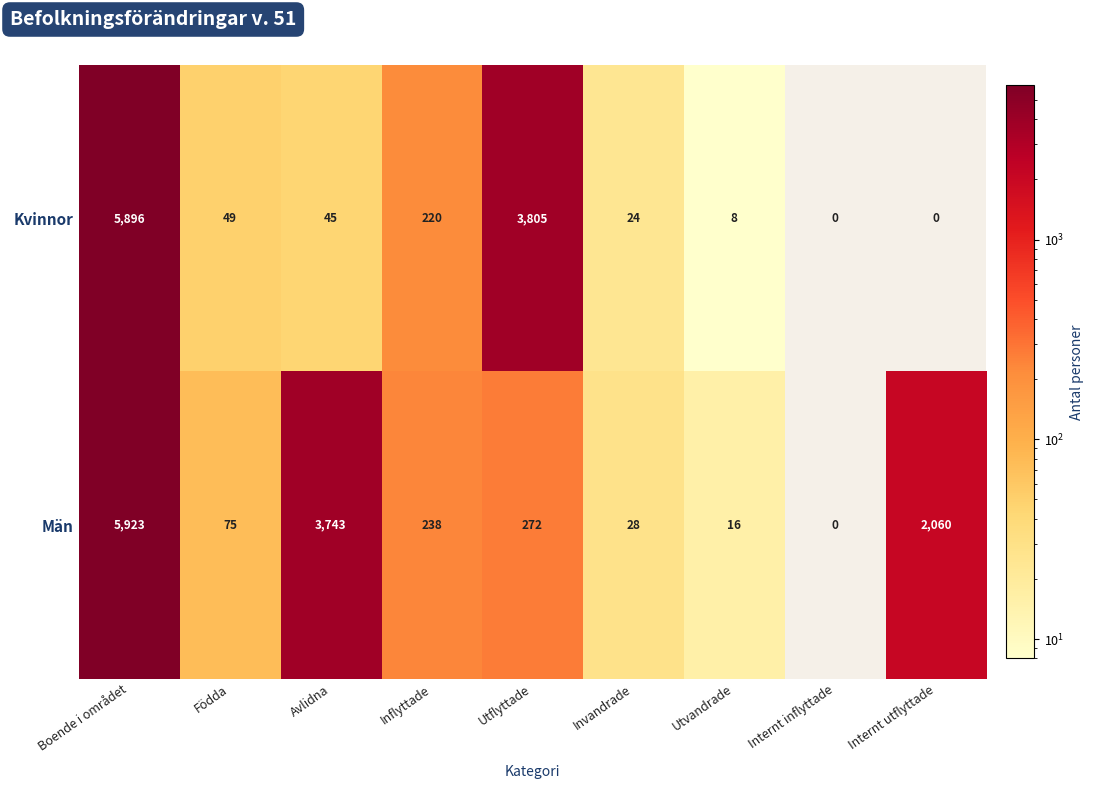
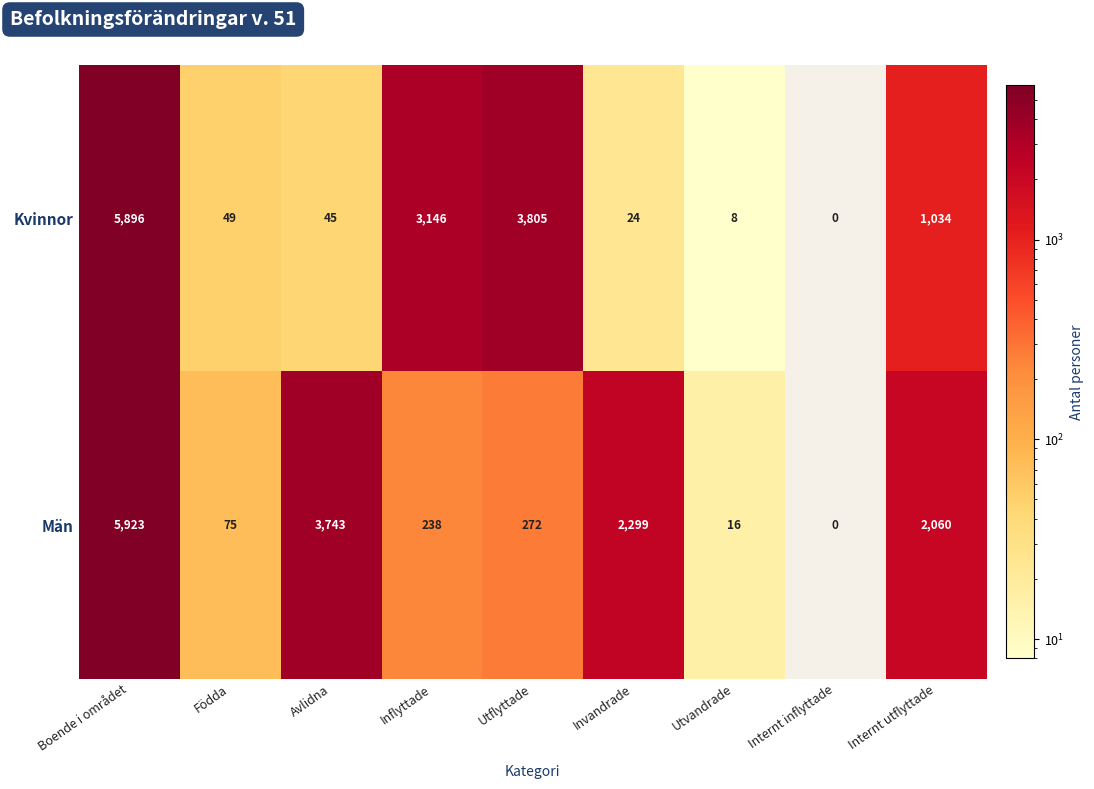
  {
    "Kvinnor": {
      "Boende i området": "5,896",
      "Födda": "49",
      "Avlidna": "45",
-     "Inflyttade": "220",
+     "Inflyttade": "3,146",
      "Utflyttade": "3,805",
      "Invandrade": "24",
      "Utvandrade": "8",
      "Internt inflyttade": "0",
-     "Internt utflyttade": "0"
+     "Internt utflyttade": "1,034"
    },
    "Män": {
      "Boende i området": "5,923",
      "Födda": "75",
      "Avlidna": "3,743",
      "Inflyttade": "238",
      "Utflyttade": "272",
-     "Invandrade": "28",
+     "Invandrade": "2,299",
      "Utvandrade": "16",
      "Internt inflyttade": "0",
      "Internt utflyttade": "2,060"
    }
  }
